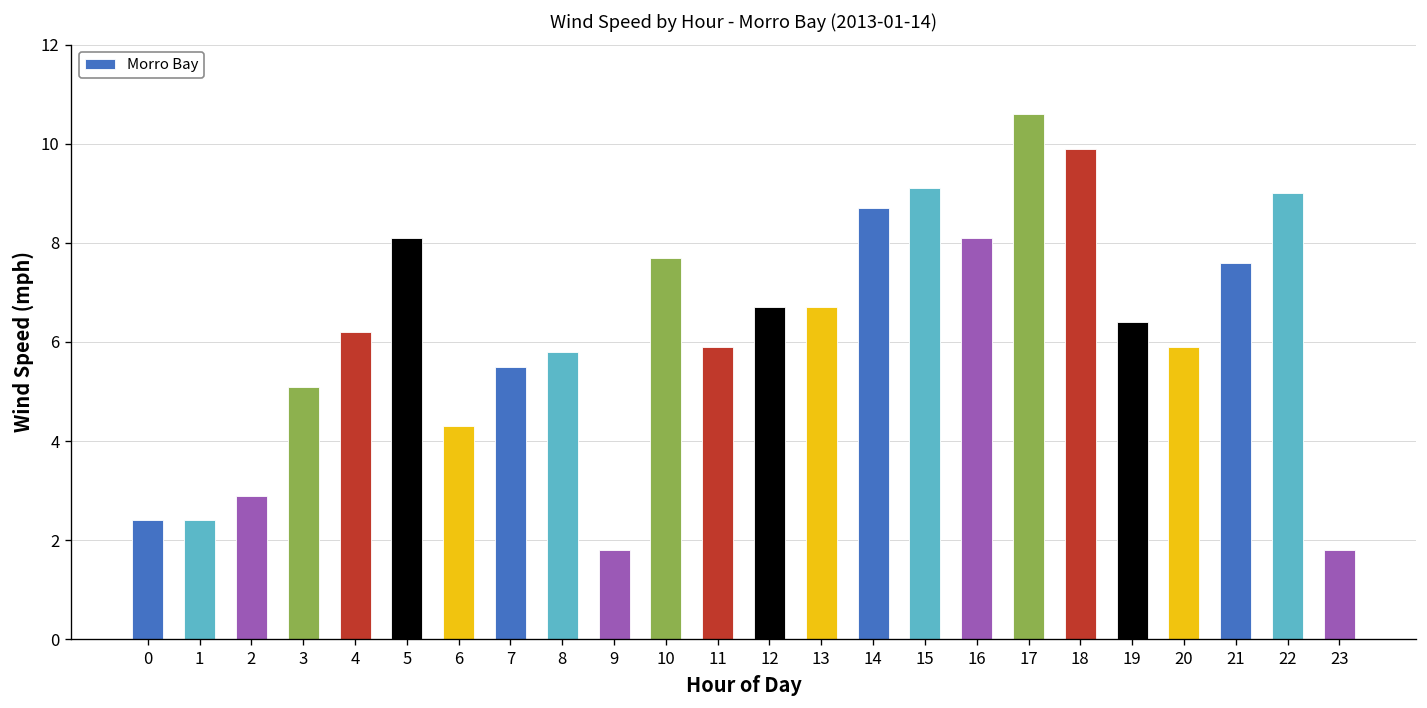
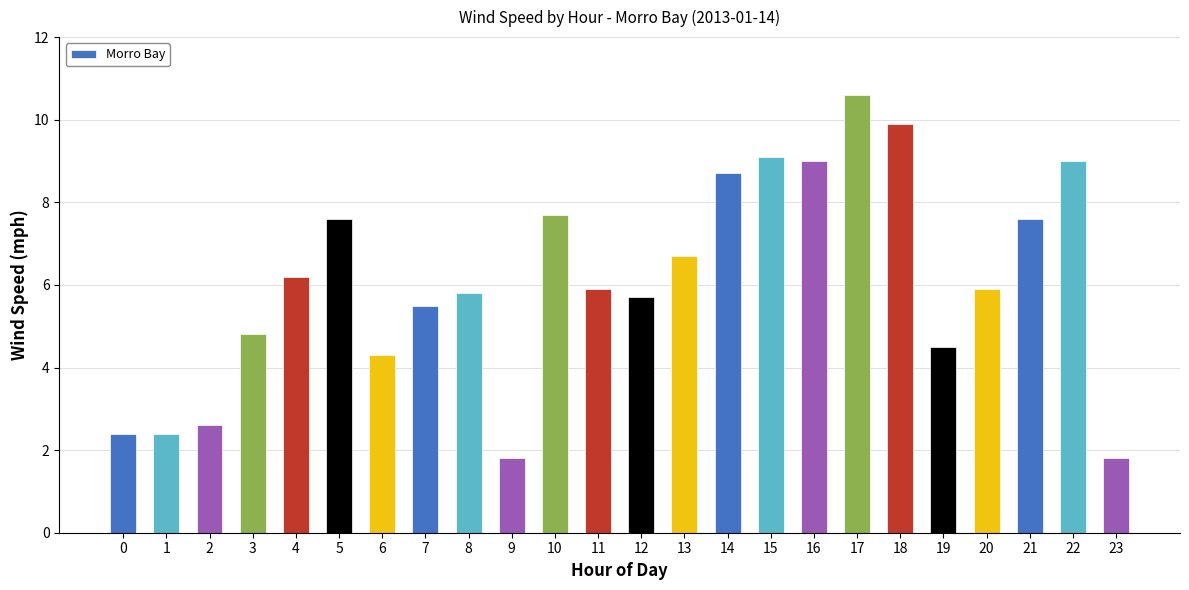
  {
    "0": 2.4,
    "1": 2.4,
-   "2": 2.9,
-   "3": 5.1,
+   "2": 2.6,
+   "3": 4.8,
    "4": 6.2,
-   "5": 8.1,
+   "5": 7.6,
    "6": 4.3,
    "7": 5.5,
    "8": 5.8,
    "9": 1.8,
    "10": 7.7,
    "11": 5.9,
-   "12": 6.7,
+   "12": 5.7,
    "13": 6.7,
    "14": 8.7,
    "15": 9.1,
-   "16": 8.1,
+   "16": 9.0,
    "17": 10.6,
    "18": 9.9,
-   "19": 6.4,
+   "19": 4.5,
    "20": 5.9,
    "21": 7.6,
    "22": 9.0,
    "23": 1.8
  }
